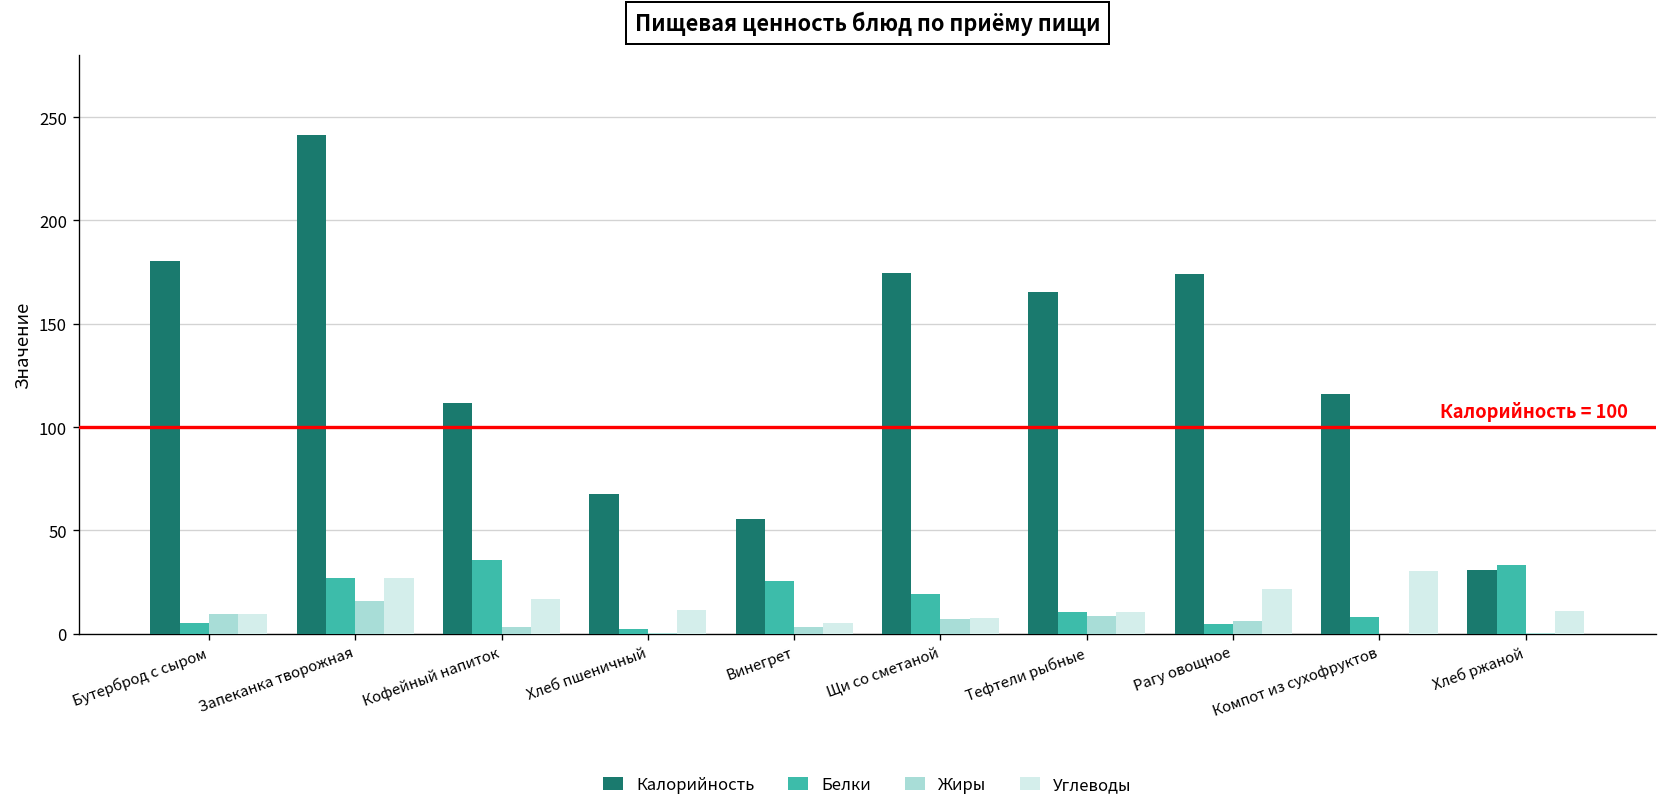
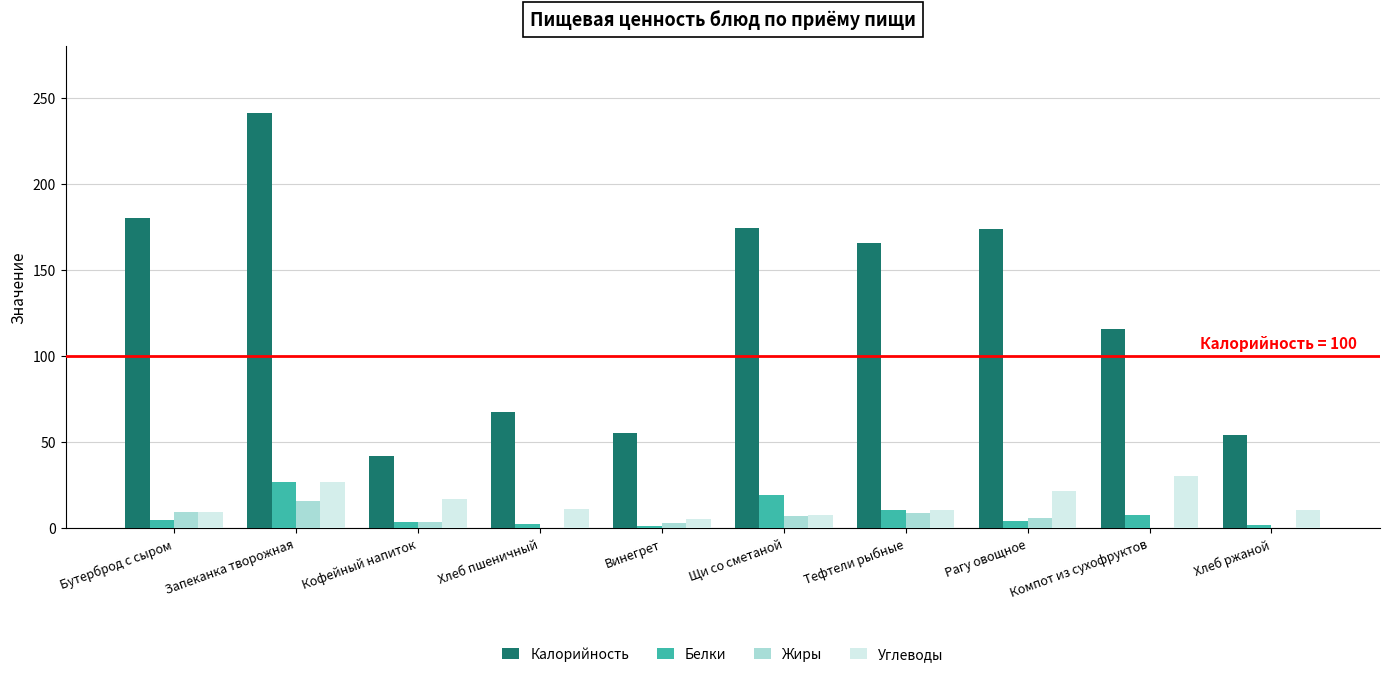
  {
    "Калорийность": {
      "Бутерброд с сыром": 180,
      "Запеканка творожная": 241,
-     "Кофейный напиток": 112,
+     "Кофейный напиток": 42,
      "Хлеб пшеничный": 67,
      "Винегрет": 55,
      "Щи со сметаной": 174,
      "Тефтели рыбные": 166,
      "Рагу овощное": 174,
      "Компот из сухофруктов": 116,
-     "Хлеб ржаной": 31
+     "Хлеб ржаной": 54
    },
    "Белки": {
      "Бутерброд с сыром": 5,
      "Запеканка творожная": 27,
-     "Кофейный напиток": 36,
+     "Кофейный напиток": 4,
      "Хлеб пшеничный": 2,
-     "Винегрет": 25,
+     "Винегрет": 1,
      "Щи со сметаной": 19,
      "Тефтели рыбные": 11,
      "Рагу овощное": 5,
      "Компот из сухофруктов": 8,
-     "Хлеб ржаной": 33
+     "Хлеб ржаной": 2
    }
  }
